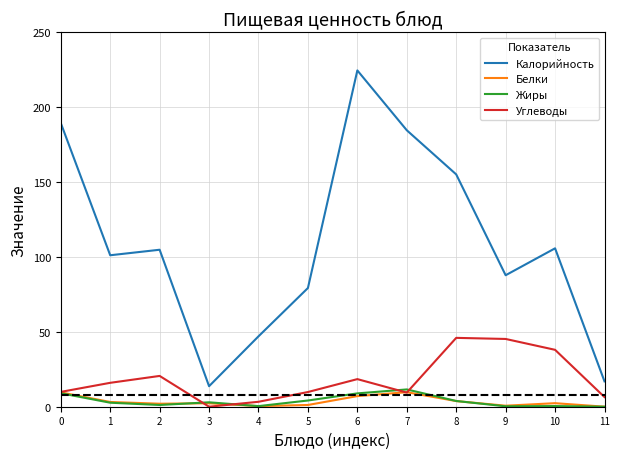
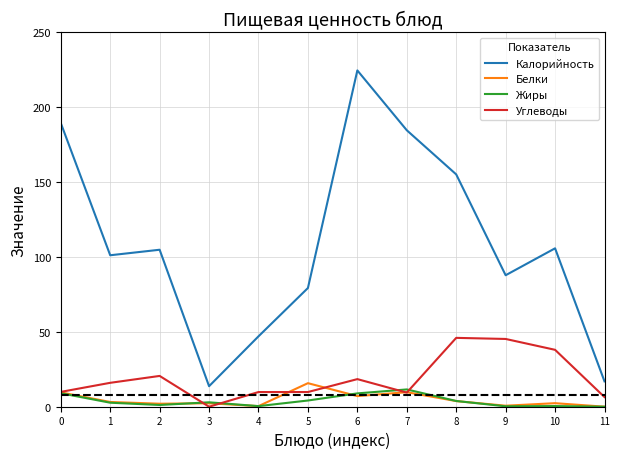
  {
    "Калорийность": {
      "0": 189,
      "1": 101,
      "2": 105,
      "3": 14,
      "4": 47,
      "5": 79,
      "6": 225,
      "7": 185,
      "8": 155,
      "9": 88,
      "10": 106,
      "11": 17
    },
    "Белки": {
-     "5": 1,
+     "5": 16,
      "6": 7,
      "10": 2
    },
    "Жиры": {
      "5": 4,
      "6": 9,
      "7": 12,
      "10": 0
    },
    "Углеводы": {
      "1": 16,
      "2": 21,
      "3": 0,
-     "4": 3,
+     "4": 10,
      "5": 10,
      "6": 18,
      "8": 46,
      "9": 45,
      "10": 38,
      "11": 6
    }
  }
